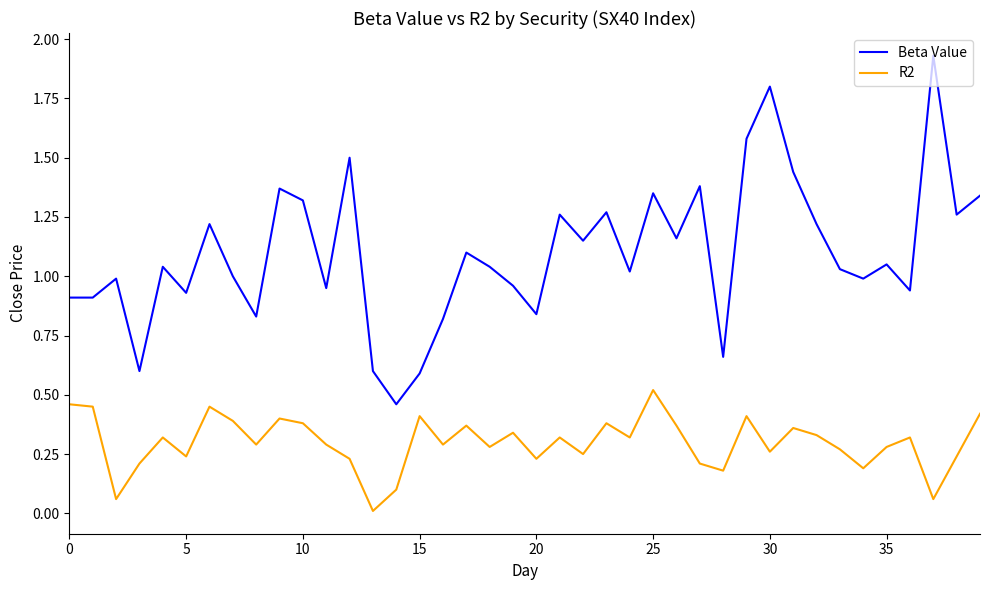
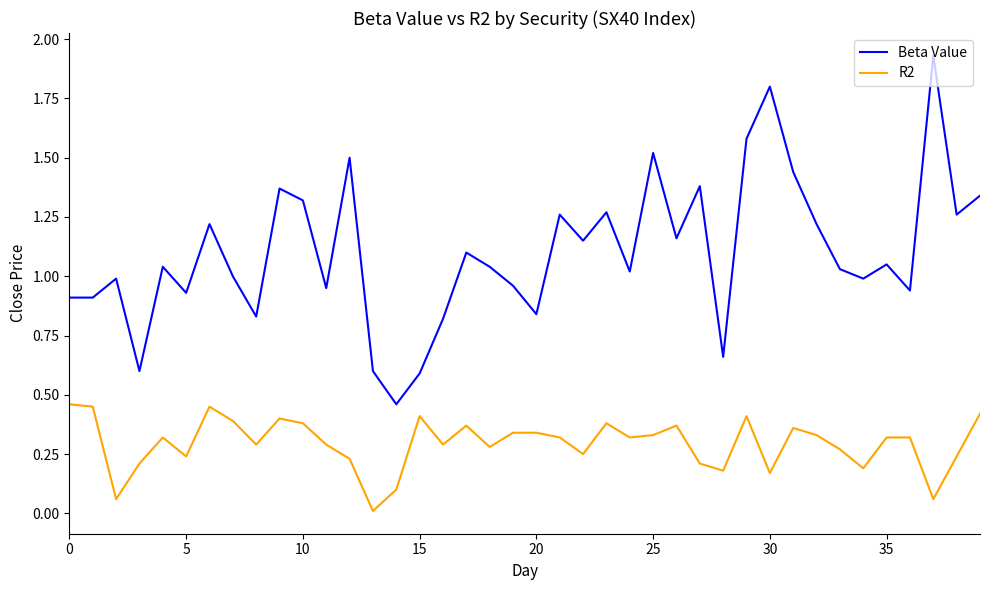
  {
    "Beta Value": {
      "0": 0.91,
      "5": 0.93,
      "10": 1.32,
      "15": 0.59,
      "20": 0.84,
-     "25": 1.35,
+     "25": 1.52,
      "30": 1.80,
      "35": 1.05
    },
    "R2": {
      "0": 0.46,
      "5": 0.24,
      "10": 0.38,
      "15": 0.41,
-     "20": 0.23,
-     "25": 0.52,
-     "30": 0.26,
-     "35": 0.28
+     "20": 0.34,
+     "25": 0.33,
+     "30": 0.17,
+     "35": 0.32
    }
  }
